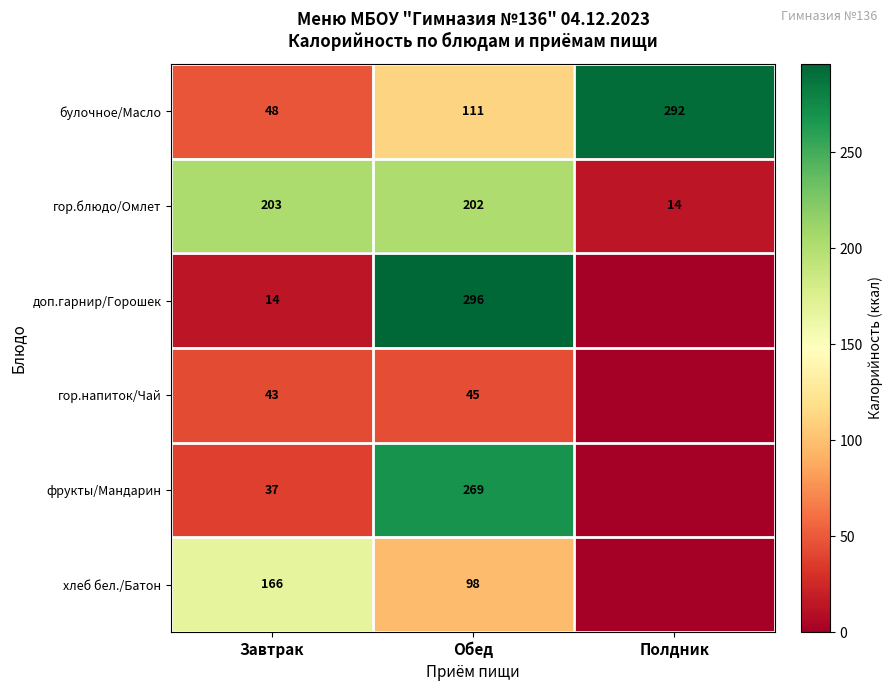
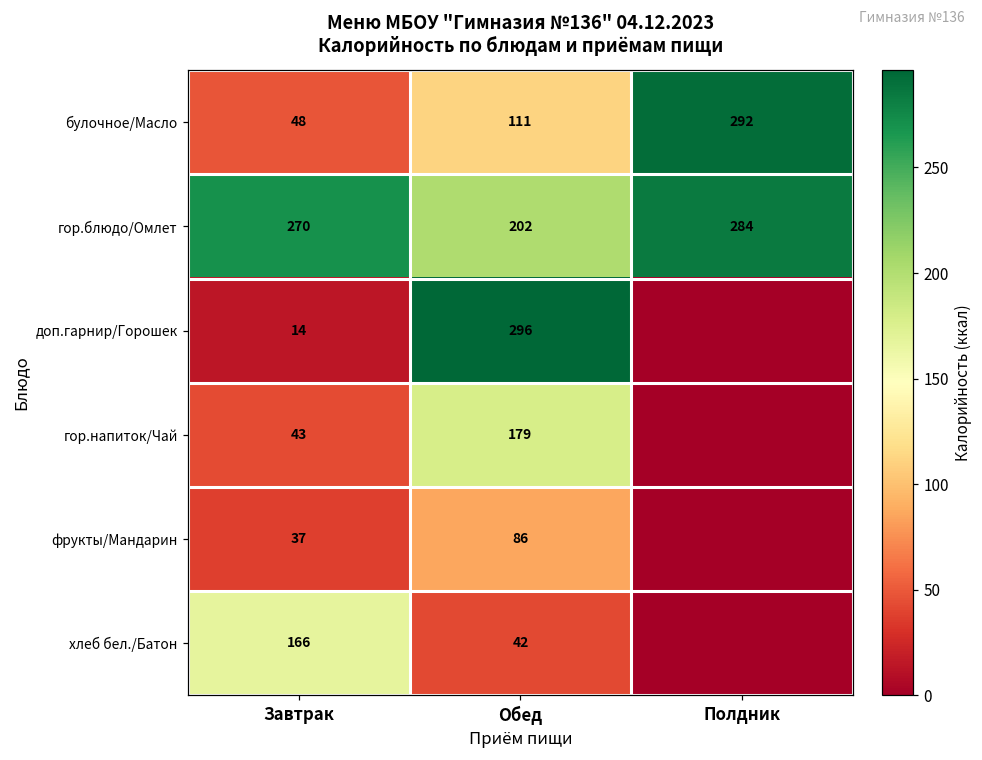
  {
    "булочное/Масло": {
      "Завтрак": 48,
      "Обед": 111,
      "Полдник": 292
    },
    "гор.блюдо/Омлет": {
-     "Завтрак": 203,
+     "Завтрак": 270,
      "Обед": 202,
-     "Полдник": 14
+     "Полдник": 284
    },
    "доп.гарнир/Горошек": {
      "Завтрак": 14,
      "Обед": 296
    },
    "гор.напиток/Чай": {
      "Завтрак": 43,
-     "Обед": 45
+     "Обед": 179
    },
    "фрукты/Мандарин": {
      "Завтрак": 37,
-     "Обед": 269
+     "Обед": 86
    },
    "хлеб бел./Батон": {
      "Завтрак": 166,
-     "Обед": 98
+     "Обед": 42
    }
  }
